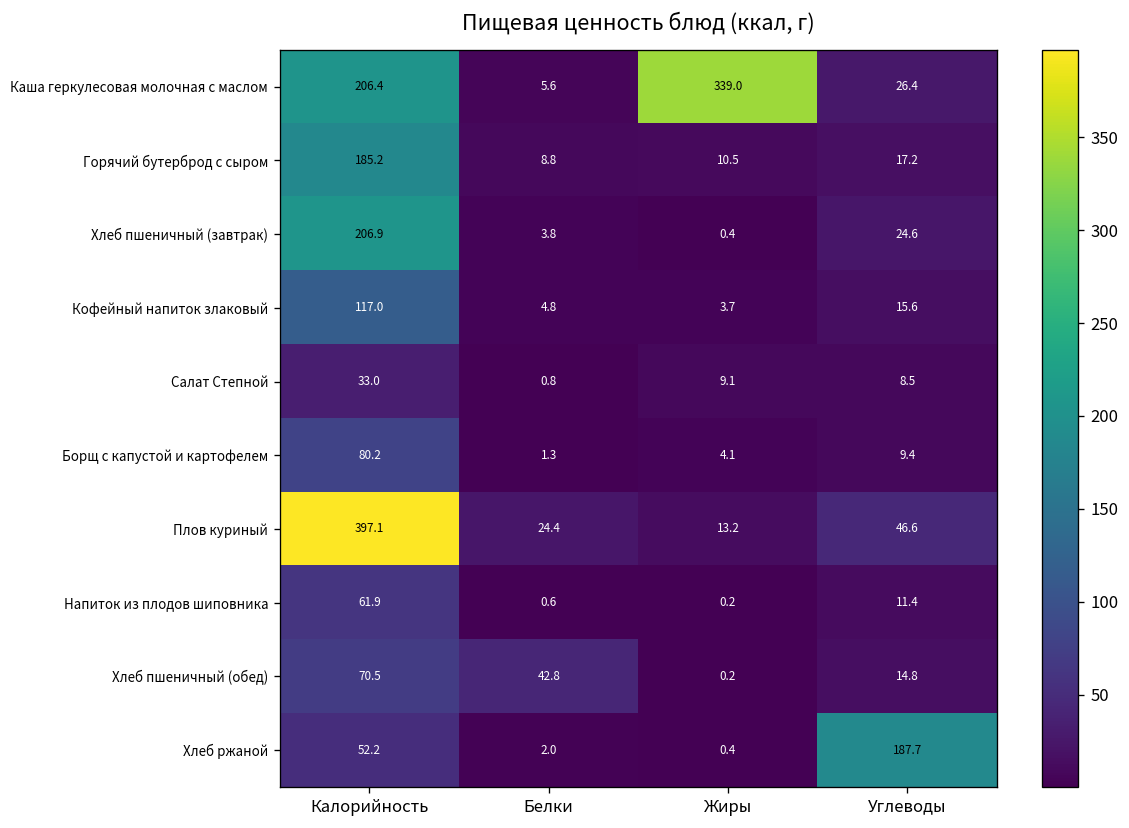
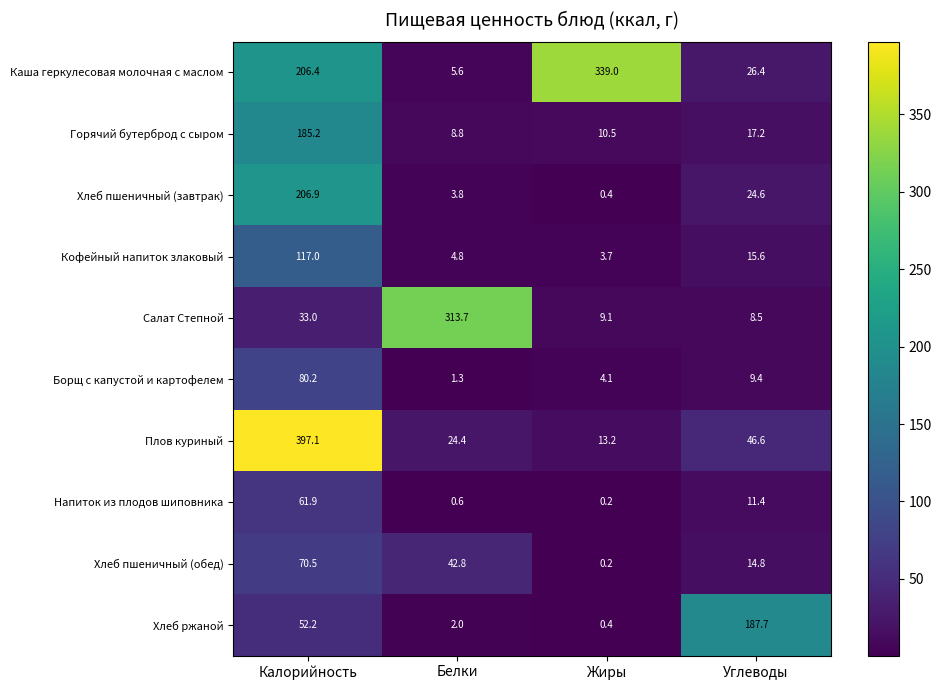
  {
    "Каша геркулесовая молочная с маслом": {
      "Калорийность": 206.4,
      "Белки": 5.6,
      "Жиры": 339.0,
      "Углеводы": 26.4
    },
    "Горячий бутерброд с сыром": {
      "Калорийность": 185.2,
      "Белки": 8.8,
      "Жиры": 10.5,
      "Углеводы": 17.2
    },
    "Хлеб пшеничный (завтрак)": {
      "Калорийность": 206.9,
      "Белки": 3.8,
      "Жиры": 0.4,
      "Углеводы": 24.6
    },
    "Кофейный напиток злаковый": {
      "Калорийность": 117.0,
      "Белки": 4.8,
      "Жиры": 3.7,
      "Углеводы": 15.6
    },
    "Салат Степной": {
      "Калорийность": 33.0,
-     "Белки": 0.8,
+     "Белки": 313.7,
      "Жиры": 9.1,
      "Углеводы": 8.5
    },
    "Борщ с капустой и картофелем": {
      "Калорийность": 80.2,
      "Белки": 1.3,
      "Жиры": 4.1,
      "Углеводы": 9.4
    },
    "Плов куриный": {
      "Калорийность": 397.1,
      "Белки": 24.4,
      "Жиры": 13.2,
      "Углеводы": 46.6
    },
    "Напиток из плодов шиповника": {
      "Калорийность": 61.9,
      "Белки": 0.6,
      "Жиры": 0.2,
      "Углеводы": 11.4
    },
    "Хлеб пшеничный (обед)": {
      "Калорийность": 70.5,
      "Белки": 42.8,
      "Жиры": 0.2,
      "Углеводы": 14.8
    },
    "Хлеб ржаной": {
      "Калорийность": 52.2,
      "Белки": 2.0,
      "Жиры": 0.4,
      "Углеводы": 187.7
    }
  }
